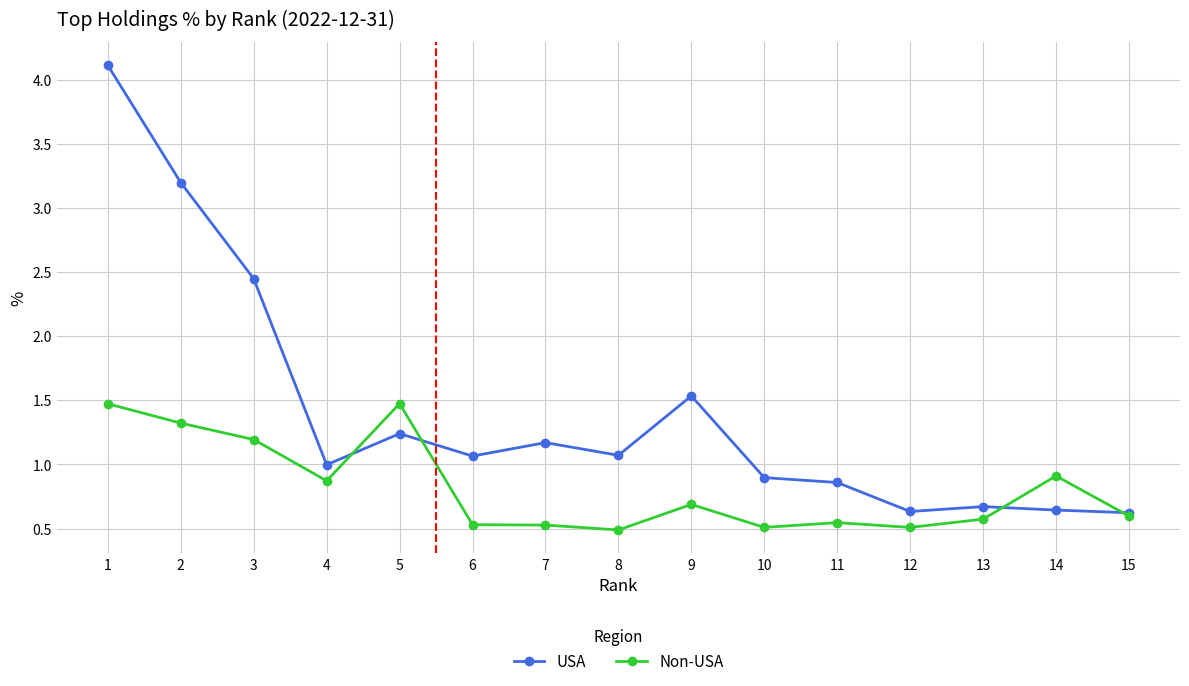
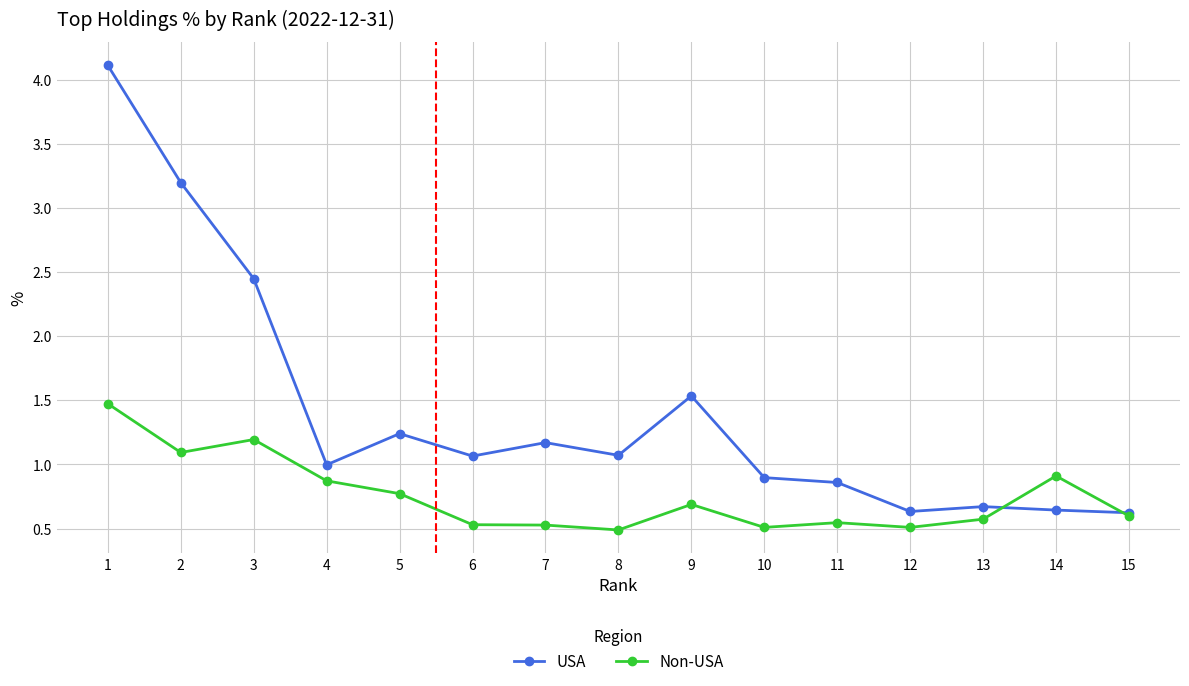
  {
    "USA": {
      "1": 4.11,
      "2": 3.20,
      "3": 2.45,
      "4": 1.00,
      "5": 1.24,
      "6": 1.07,
      "7": 1.17,
      "8": 1.07,
      "9": 1.53,
      "10": 0.90,
      "11": 0.86,
      "12": 0.63,
      "13": 0.67,
      "14": 0.64,
      "15": 0.62
    },
    "Non-USA": {
      "1": 1.47,
-     "2": 1.32,
+     "2": 1.09,
      "3": 1.19,
      "4": 0.87,
-     "5": 1.47,
+     "5": 0.77,
      "6": 0.53,
      "7": 0.53,
      "8": 0.49,
      "9": 0.69,
      "10": 0.51,
      "11": 0.55,
      "12": 0.51,
      "13": 0.57,
      "14": 0.91,
      "15": 0.60
    }
  }
